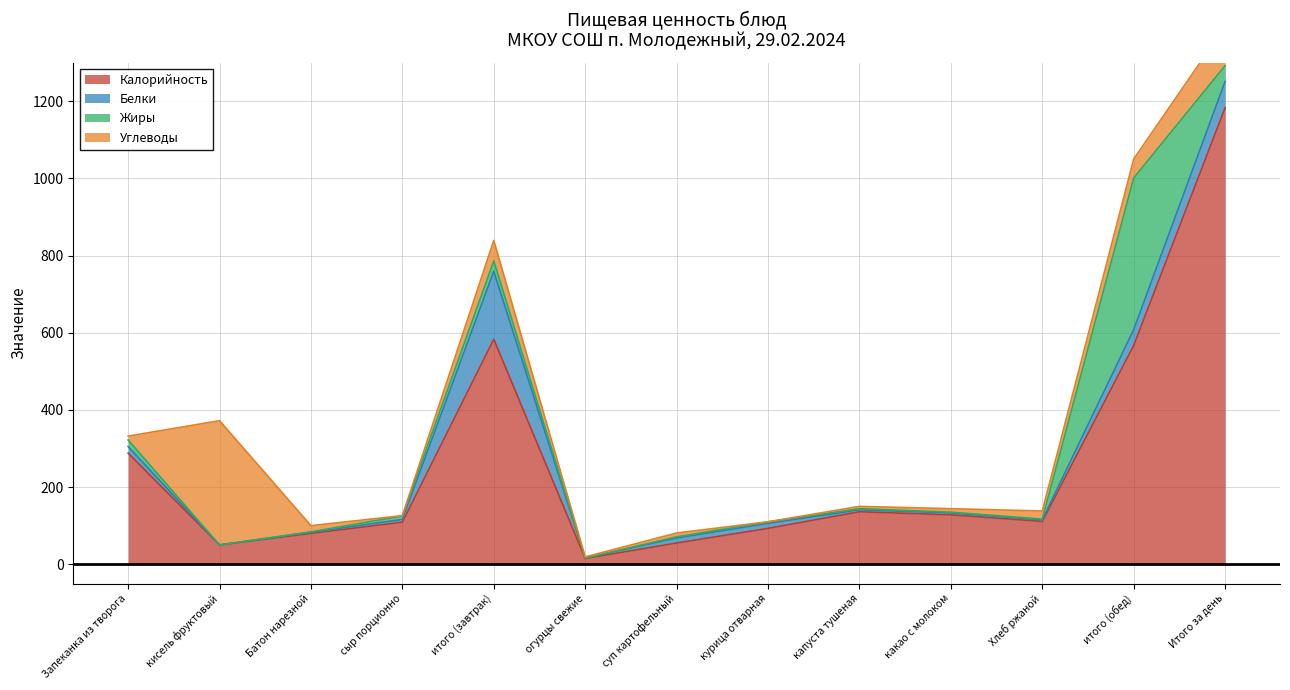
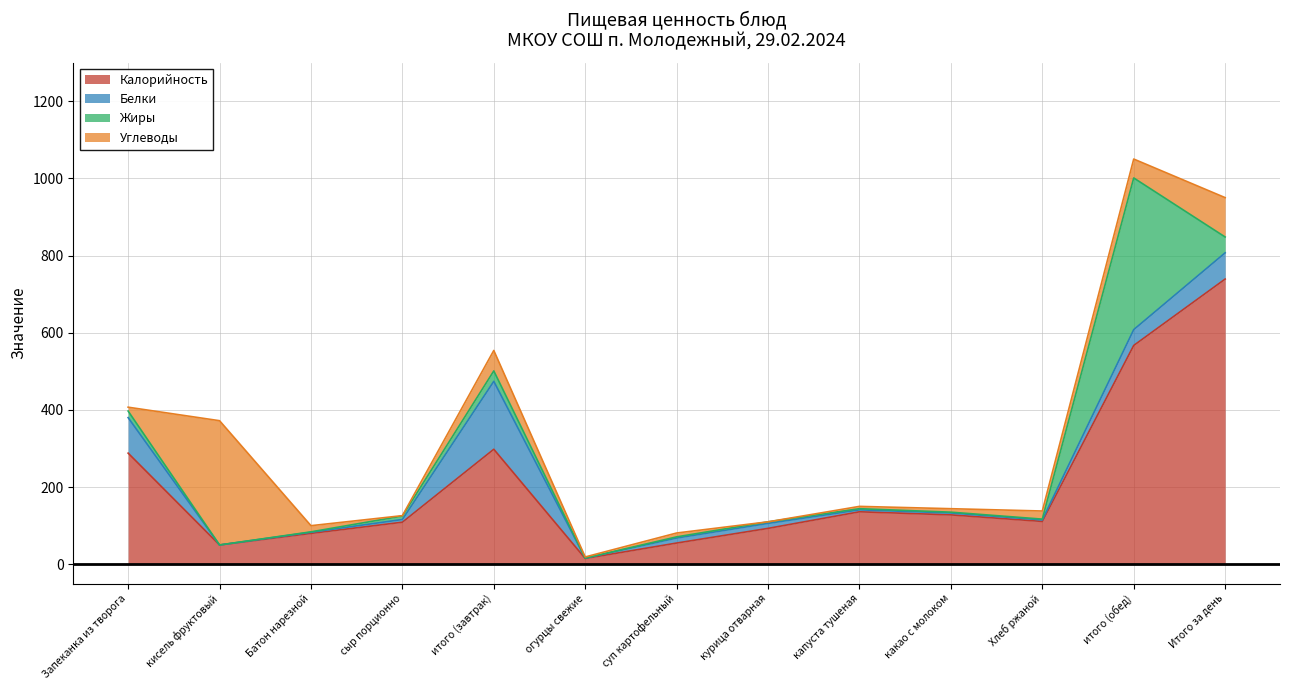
  {
    "Калорийность": {
      "Запеканка из творога": 290,
      "сыр порционно": 110,
-     "итого (завтрак)": 580,
+     "итого (завтрак)": 300,
      "суп картофельный": 60,
      "курица отварная": 90,
      "итого (обед)": 570,
-     "Итого за день": 1180
+     "Итого за день": 740
    },
    "Белки": {
-     "Запеканка из творога": 20,
+     "Запеканка из творога": 90,
      "сыр порционно": 10,
      "итого (завтрак)": 180,
      "итого (обед)": 40,
      "Итого за день": 70
    },
    "Жиры": {
      "Запеканка из творога": 20,
      "итого (завтрак)": 30,
      "итого (обед)": 390,
      "Итого за день": 40
    },
    "Углеводы": {
      "Запеканка из творога": 10,
      "кисель фруктовый": 320,
      "Батон нарезной": 20,
      "итого (завтрак)": 50,
      "суп картофельный": 10,
      "какао с молоком": 10,
      "Хлеб ржаной": 20,
      "итого (обед)": 50
    }
  }
